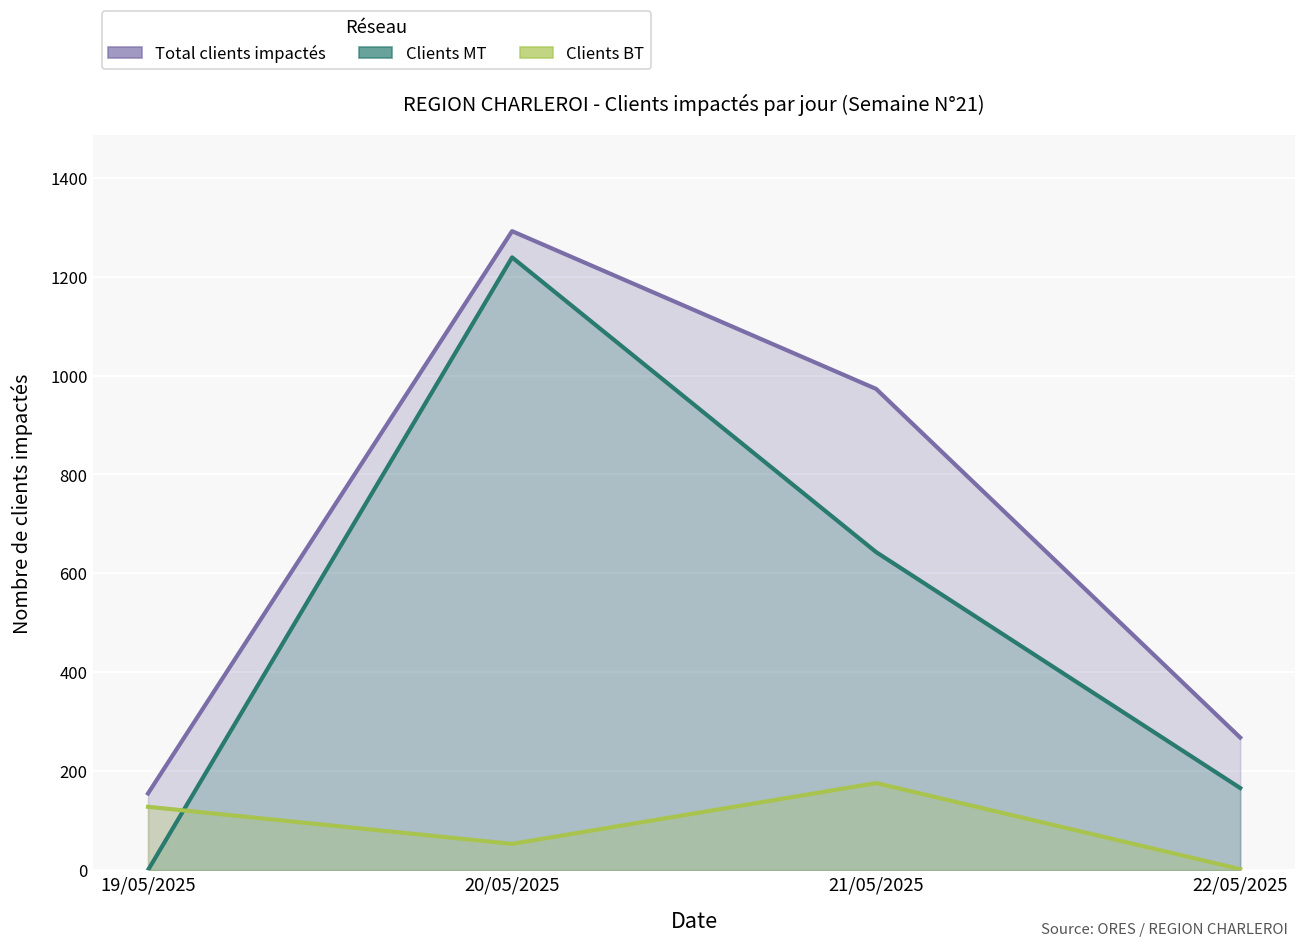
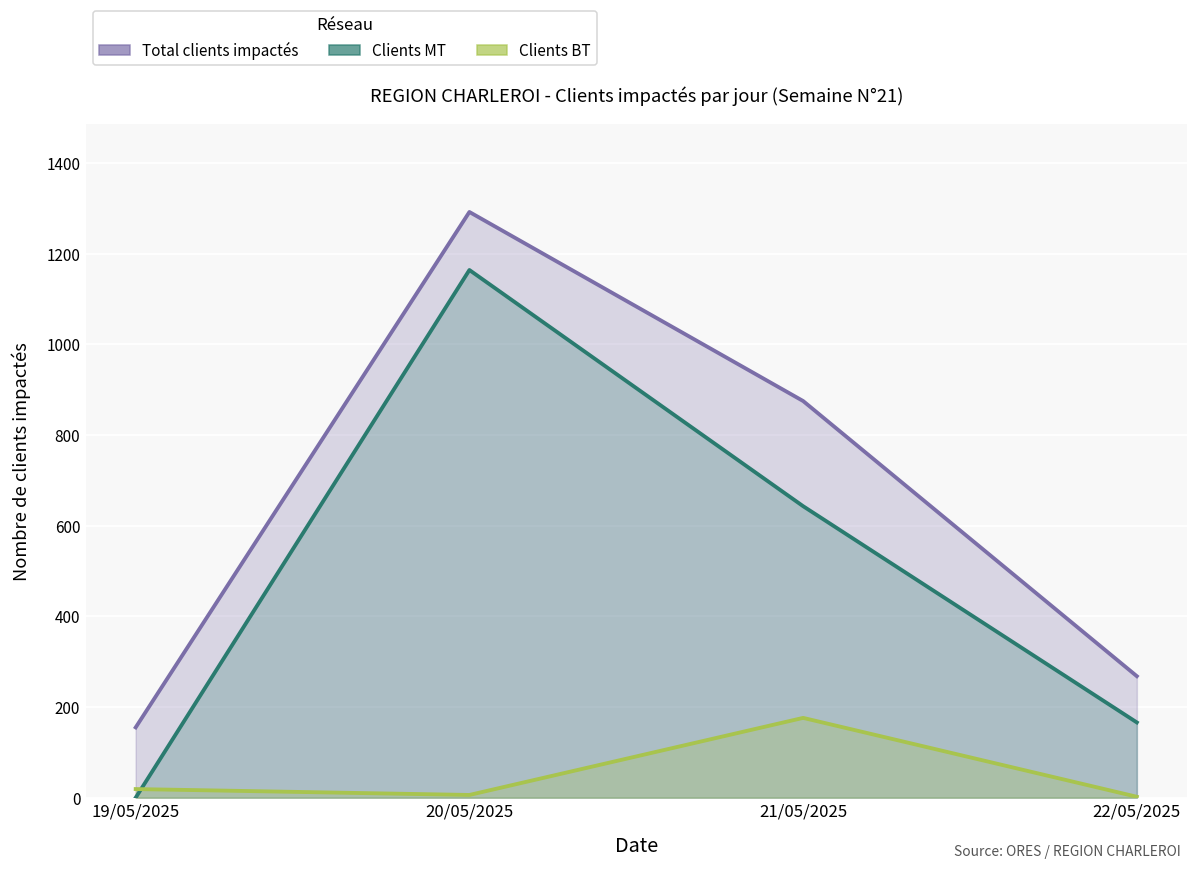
  {
    "Total clients impactés": {
      "19/05/2025": 160,
      "20/05/2025": 1290,
-     "21/05/2025": 970,
+     "21/05/2025": 880,
      "22/05/2025": 270
    },
    "Clients MT": {
      "19/05/2025": 0,
-     "20/05/2025": 1240,
+     "20/05/2025": 1160,
      "21/05/2025": 640,
      "22/05/2025": 170
    },
    "Clients BT": {
-     "19/05/2025": 130,
-     "20/05/2025": 50,
+     "19/05/2025": 20,
+     "20/05/2025": 10,
      "21/05/2025": 180,
      "22/05/2025": 0
    }
  }
